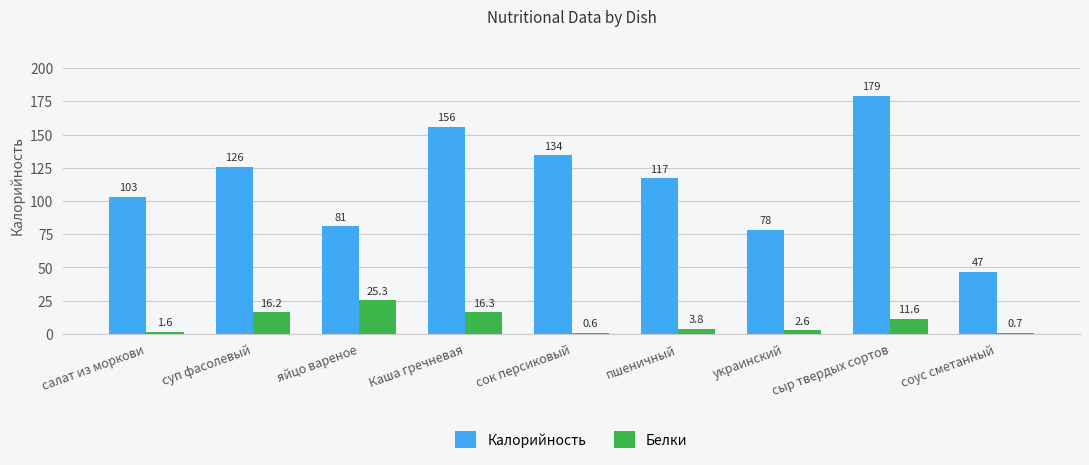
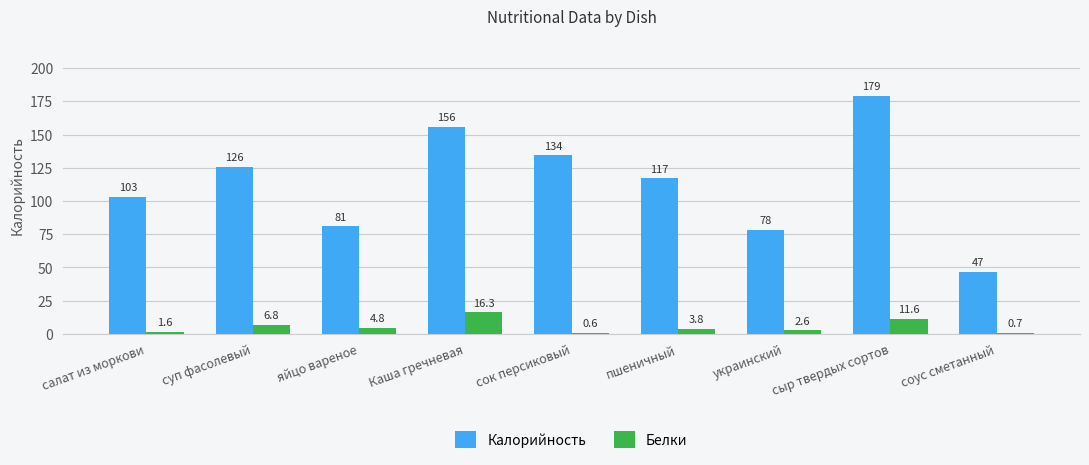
  {
    "Калорийность": {
      "салат из моркови": 103,
      "суп фасолевый": 126,
      "яйцо вареное": 81,
      "Каша гречневая": 156,
      "сок персиковый": 134,
      "пшеничный": 117,
      "украинский": 78,
      "сыр твердых сортов": 179,
      "соус сметанный": 47
    },
    "Белки": {
      "салат из моркови": 1.6,
-     "суп фасолевый": 16.2,
-     "яйцо вареное": 25.3,
+     "суп фасолевый": 6.8,
+     "яйцо вареное": 4.8,
      "Каша гречневая": 16.3,
      "сок персиковый": 0.6,
      "пшеничный": 3.8,
      "украинский": 2.6,
      "сыр твердых сортов": 11.6,
      "соус сметанный": 0.7
    }
  }
